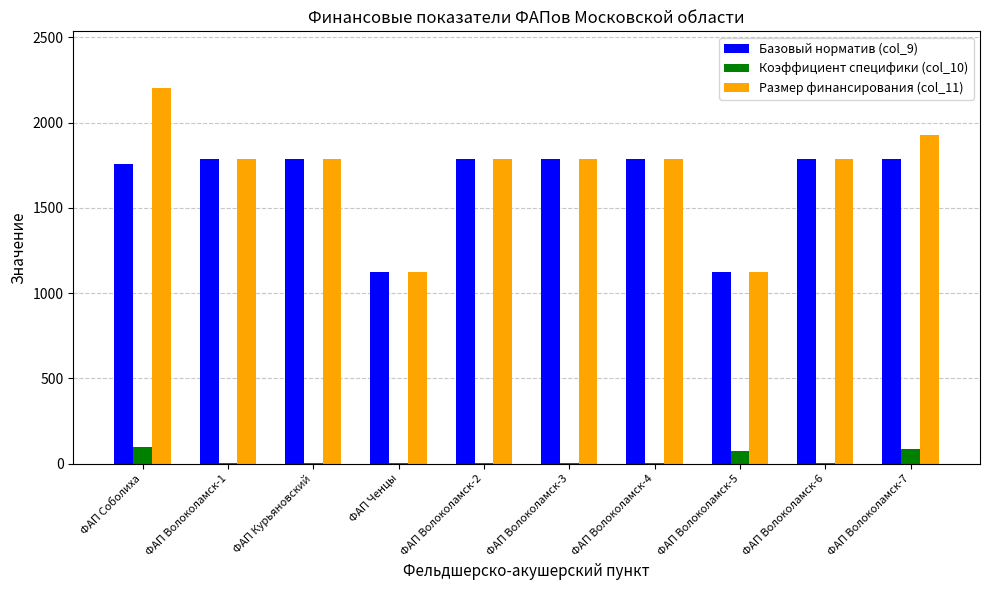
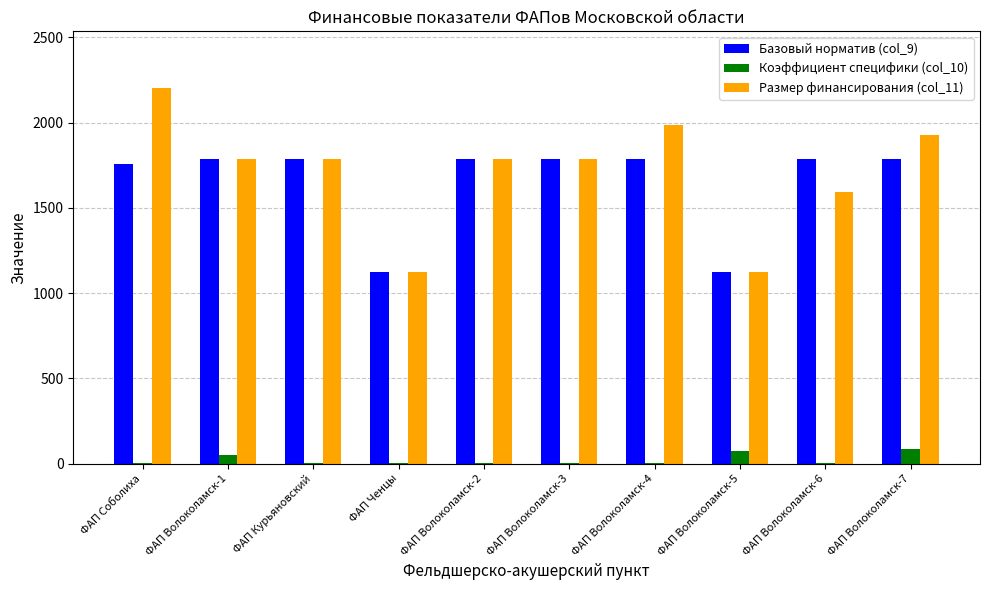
  {
    "Базовый норматив (col_9)": {
      "ФАП Соболиха": 1760,
      "ФАП Волоколамск-1": 1790,
      "ФАП Курьяновский": 1790,
      "ФАП Ченцы": 1130,
      "ФАП Волоколамск-2": 1790,
      "ФАП Волоколамск-3": 1790,
      "ФАП Волоколамск-4": 1790,
      "ФАП Волоколамск-5": 1130,
      "ФАП Волоколамск-6": 1790,
      "ФАП Волоколамск-7": 1790
    },
    "Коэффициент специфики (col_10)": {
-     "ФАП Соболиха": 100,
-     "ФАП Волоколамск-1": 0,
+     "ФАП Соболиха": 0,
+     "ФАП Волоколамск-1": 50,
      "ФАП Волоколамск-5": 80,
      "ФАП Волоколамск-7": 90
    },
    "Размер финансирования (col_11)": {
      "ФАП Соболиха": 2210,
      "ФАП Волоколамск-1": 1790,
      "ФАП Курьяновский": 1790,
      "ФАП Ченцы": 1130,
      "ФАП Волоколамск-2": 1790,
      "ФАП Волоколамск-3": 1790,
-     "ФАП Волоколамск-4": 1790,
+     "ФАП Волоколамск-4": 1990,
      "ФАП Волоколамск-5": 1130,
-     "ФАП Волоколамск-6": 1790,
+     "ФАП Волоколамск-6": 1590,
      "ФАП Волоколамск-7": 1930
    }
  }
